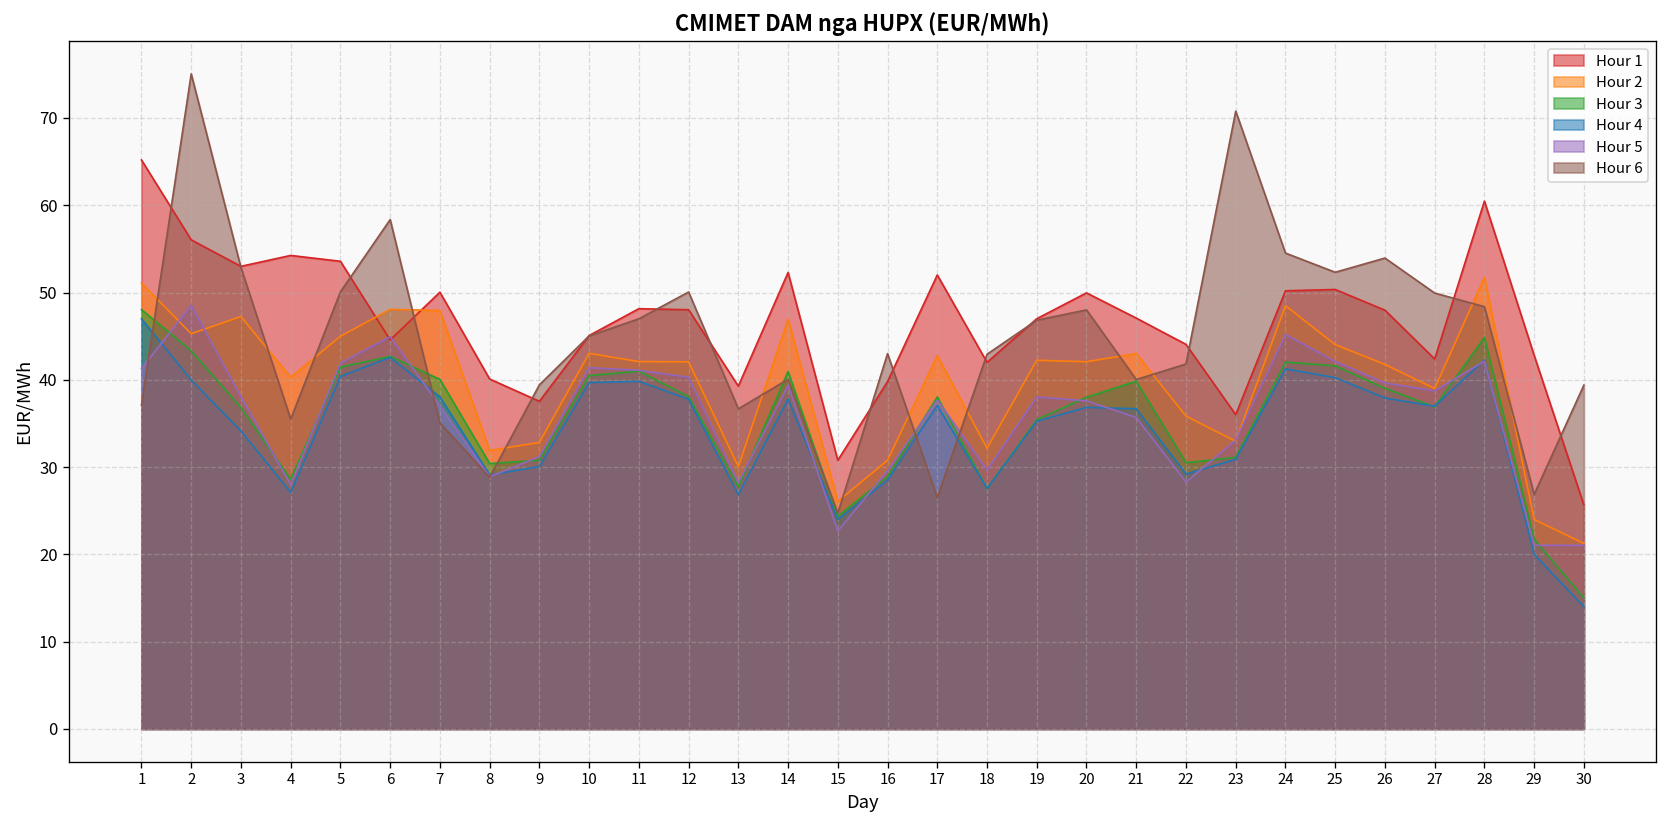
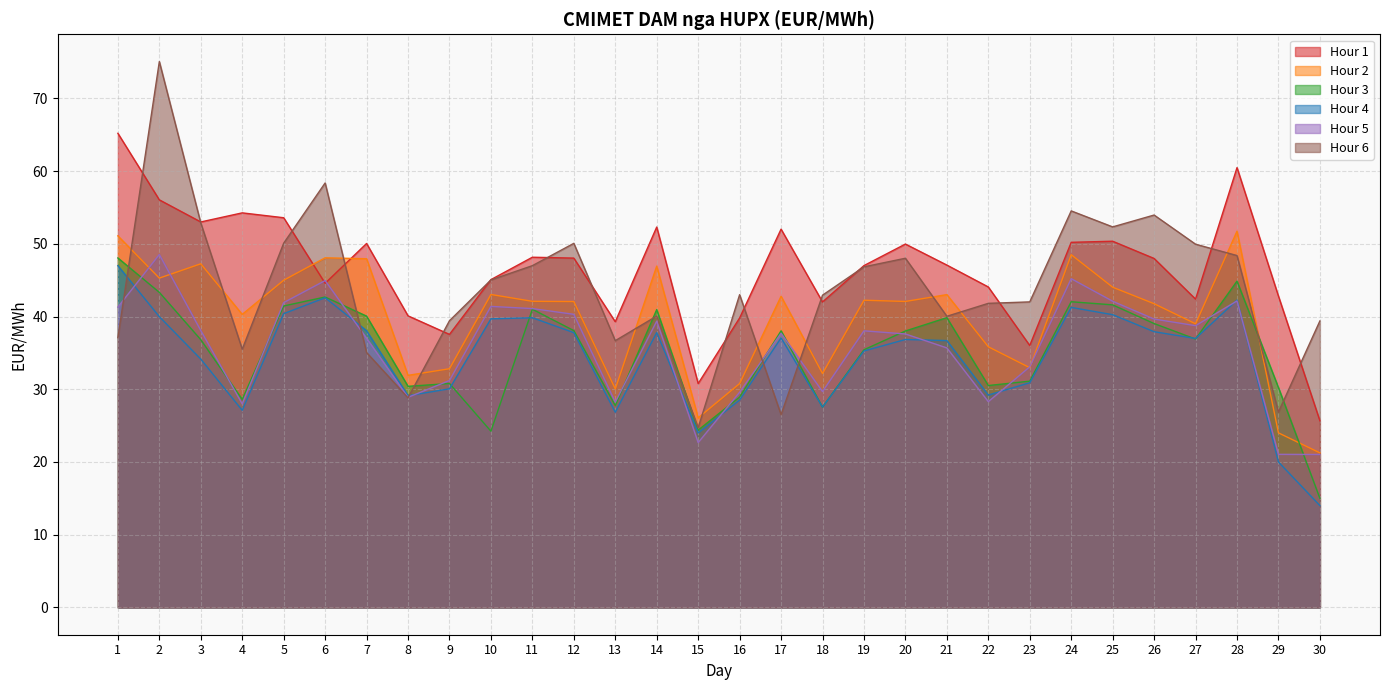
  {
    "Hour 1": {
      "1": 65,
      "2": 56,
      "4": 54,
      "5": 54,
      "6": 45,
      "7": 50,
      "8": 40,
      "9": 38,
      "11": 48,
      "12": 48,
      "13": 39,
      "14": 52,
      "15": 31,
      "16": 40,
      "17": 52,
      "18": 42,
      "20": 50,
      "21": 47,
      "22": 44,
      "23": 36,
      "24": 50,
      "25": 50,
      "26": 48,
      "27": 42,
      "28": 60,
      "29": 43,
      "30": 26
    },
    "Hour 2": {
      "1": 51,
      "2": 45,
      "3": 47,
      "4": 40,
      "5": 45,
      "6": 48,
      "7": 48,
      "8": 32,
      "9": 33,
      "10": 43,
      "11": 42,
      "12": 42,
      "13": 30,
      "14": 47,
      "15": 26,
      "16": 31,
      "17": 43,
      "18": 32,
      "19": 42,
      "20": 42,
      "21": 43,
      "22": 36,
      "24": 49,
      "25": 44,
      "26": 42,
      "28": 52,
      "29": 24
    },
    "Hour 3": {
      "1": 48,
      "2": 43,
      "3": 37,
      "4": 29,
      "5": 41,
      "7": 40,
      "8": 30,
      "9": 31,
-     "10": 40,
+     "10": 24,
      "13": 28,
      "14": 41,
      "16": 29,
      "20": 38,
      "22": 31,
      "24": 42,
      "25": 42,
      "26": 39,
      "28": 45,
-     "29": 22,
+     "29": 30,
      "30": 15
    },
    "Hour 4": {
      "1": 47,
      "2": 40,
      "3": 34,
      "4": 27,
      "5": 40,
      "7": 38,
      "9": 30,
      "10": 40,
      "11": 40,
      "13": 27,
      "14": 38,
      "15": 24,
      "16": 29,
      "17": 37,
      "20": 37,
      "21": 37,
      "22": 29,
      "24": 41,
      "25": 40,
      "26": 38,
      "29": 20,
      "30": 14
    },
    "Hour 5": {
      "1": 41,
      "2": 49,
      "3": 38,
      "4": 28,
      "5": 42,
      "6": 45,
      "7": 37,
      "9": 31,
      "10": 41,
      "12": 40,
      "13": 28,
      "14": 39,
      "15": 23,
      "16": 30,
      "18": 30,
      "19": 38,
      "20": 38,
      "21": 36,
      "22": 28,
      "24": 45,
      "25": 42,
      "26": 40,
      "29": 21
    },
    "Hour 6": {
      "1": 37,
      "2": 75,
      "4": 36,
      "5": 50,
      "6": 58,
      "7": 35,
      "9": 39,
      "11": 47,
      "12": 50,
      "13": 37,
      "14": 40,
      "16": 43,
      "17": 27,
      "18": 43,
      "20": 48,
      "22": 42,
-     "23": 71,
+     "23": 42,
      "24": 55,
      "25": 52,
      "26": 54,
      "27": 50,
      "28": 48,
      "29": 27,
      "30": 39
    }
  }
